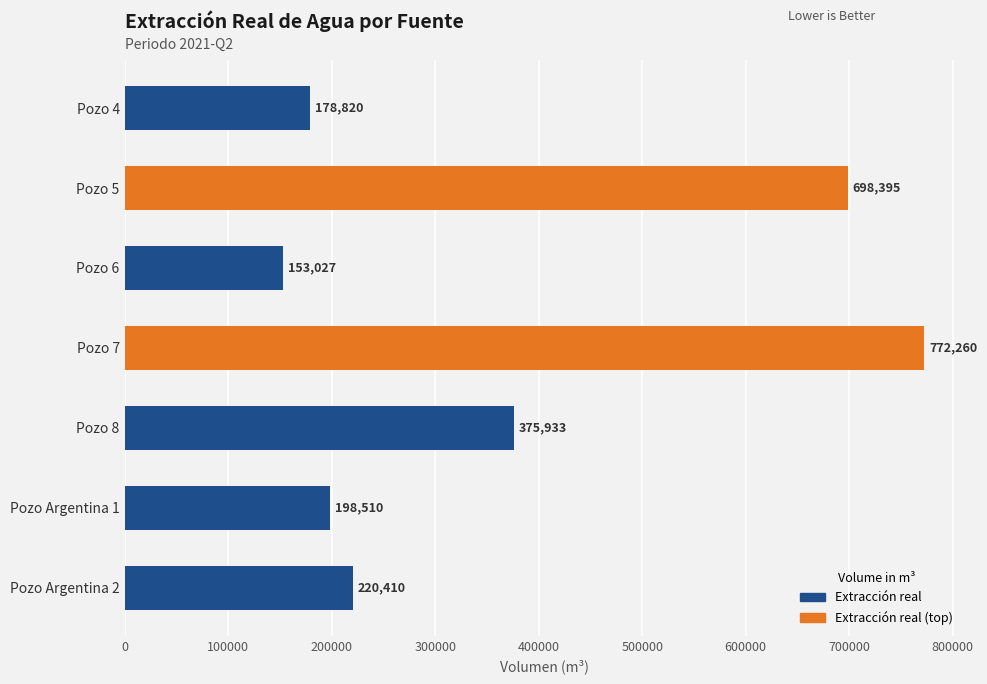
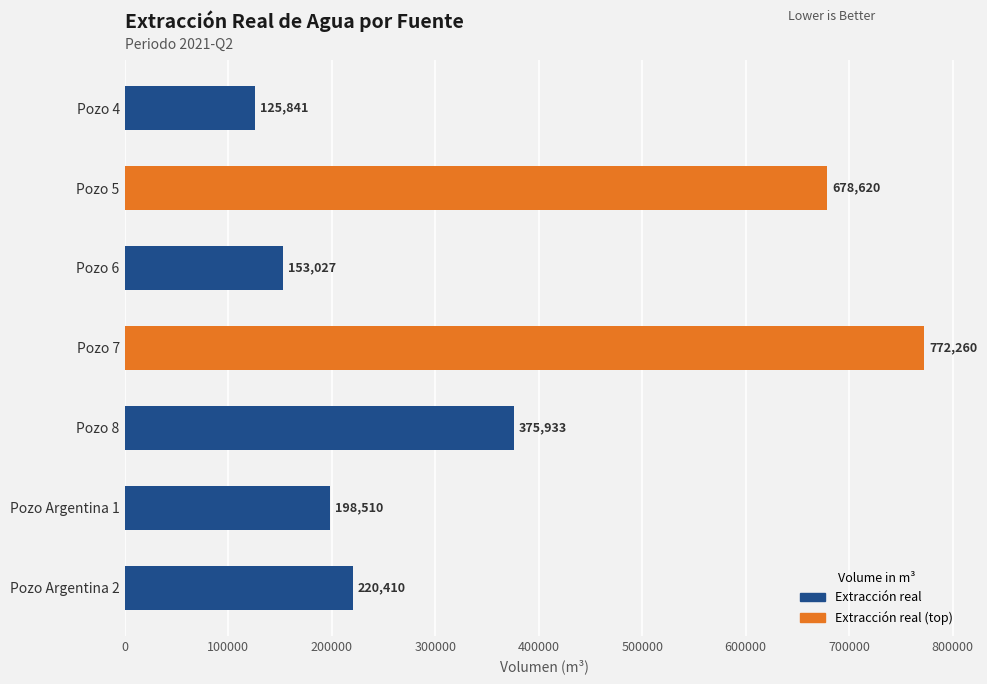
  {
-   "Pozo 4": "178,820",
-   "Pozo 5": "698,395",
+   "Pozo 4": "125,841",
+   "Pozo 5": "678,620",
    "Pozo 6": "153,027",
    "Pozo 7": "772,260",
    "Pozo 8": "375,933",
    "Pozo Argentina 1": "198,510",
    "Pozo Argentina 2": "220,410"
  }
